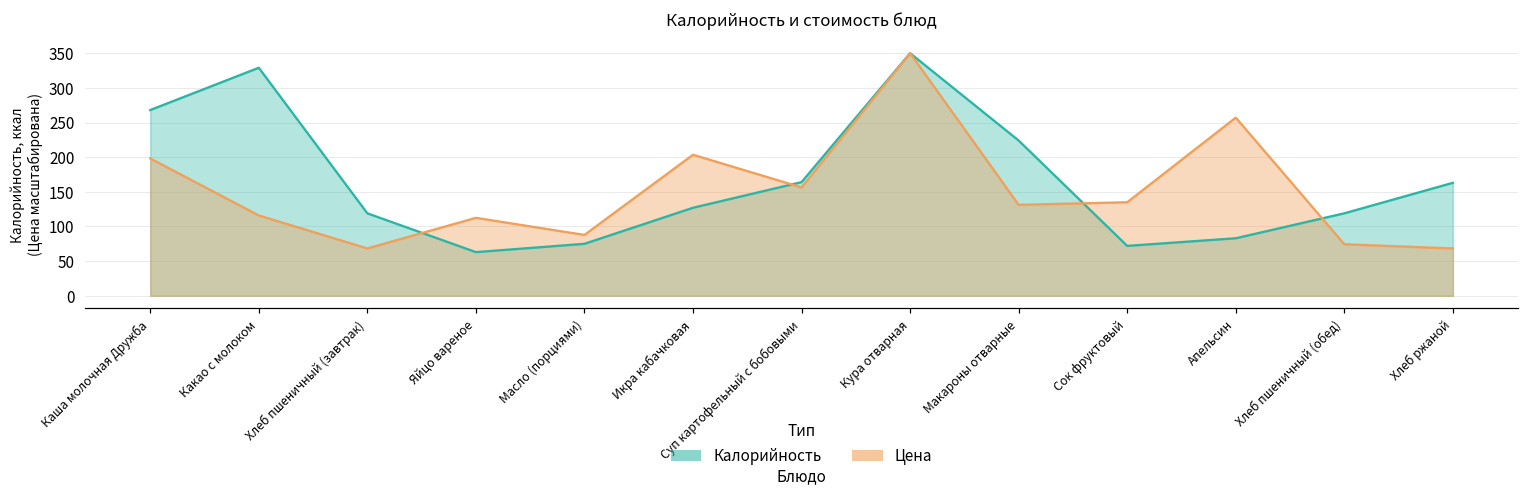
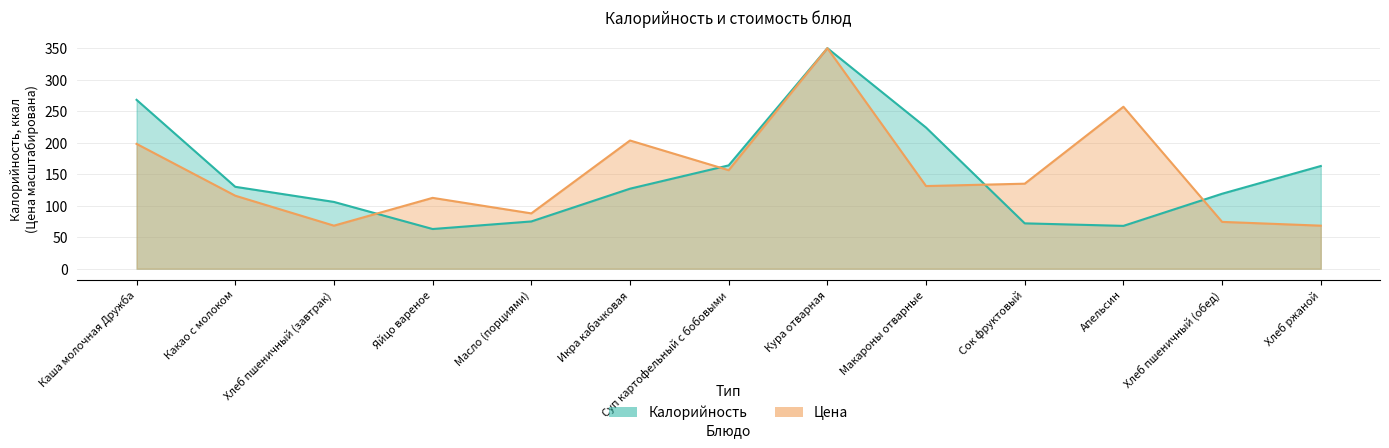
  {
    "Калорийность": {
      "Каша молочная Дружба": 270,
-     "Какао с молоком": 330,
-     "Хлеб пшеничный (завтрак)": 120,
+     "Какао с молоком": 130,
+     "Хлеб пшеничный (завтрак)": 110,
      "Яйцо вареное": 60,
      "Масло (порциями)": 80,
      "Икра кабачковая": 130,
      "Суп картофельный с бобовыми": 160,
      "Макароны отварные": 220,
      "Сок фруктовый": 70,
-     "Апельсин": 80,
+     "Апельсин": 70,
      "Хлеб пшеничный (обед)": 120,
      "Хлеб ржаной": 160
    }
  }
